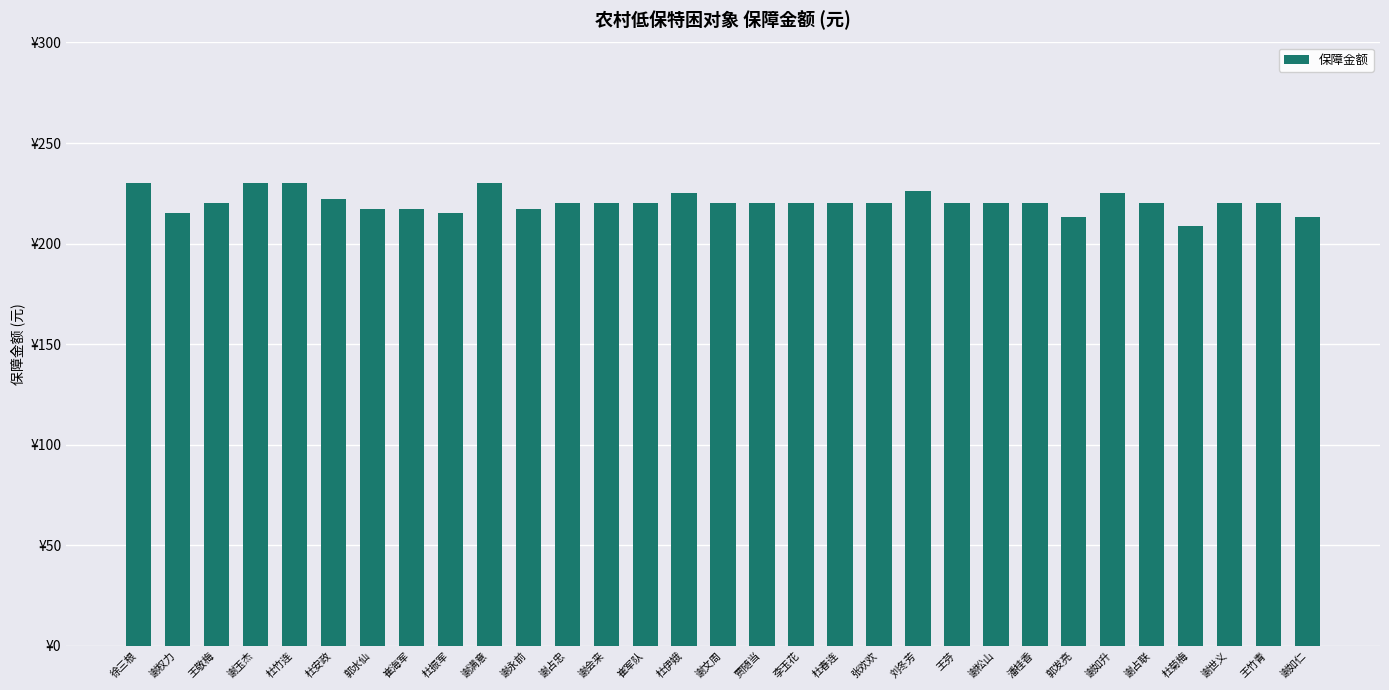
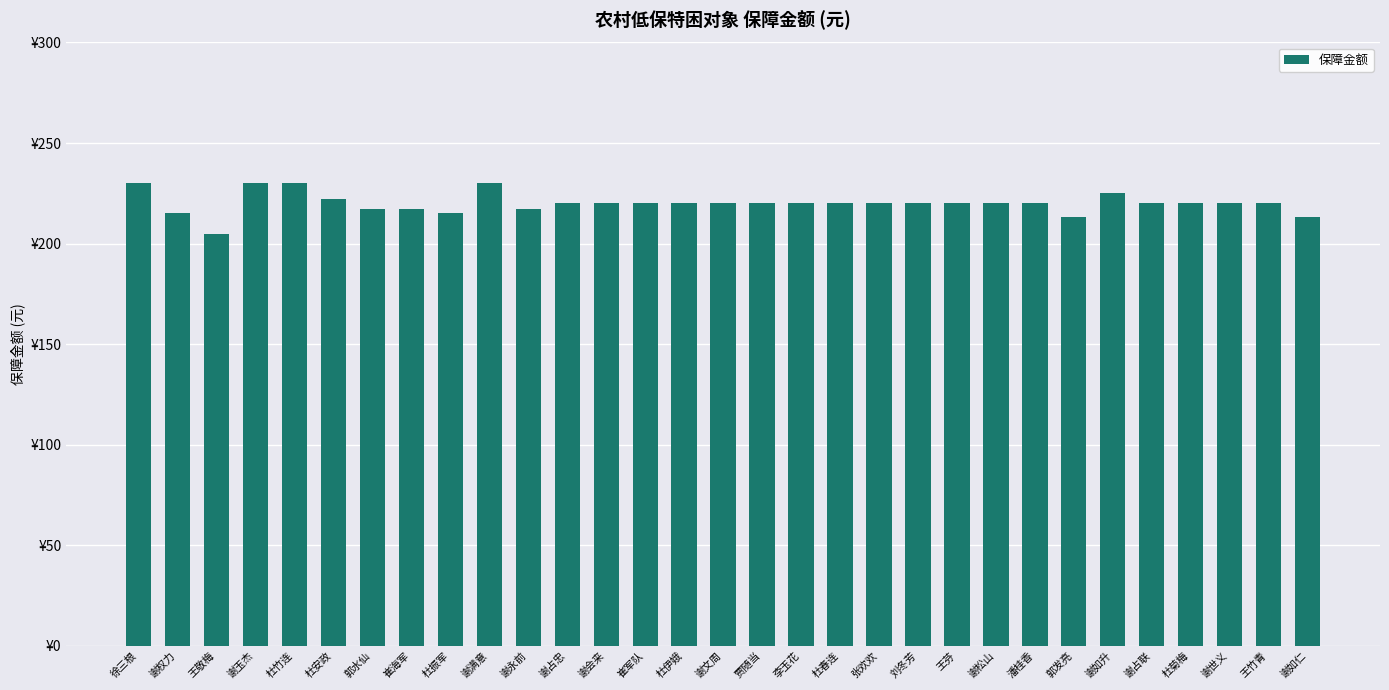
  {
    "徐三根": "¥230",
    "谢权力": "¥215",
-   "王敬梅": "¥220",
+   "王敬梅": "¥205",
    "谢玉杰": "¥230",
    "杜竹连": "¥230",
    "杜安政": "¥222",
    "郭水仙": "¥217",
    "崔海军": "¥217",
    "杜振军": "¥215",
    "谢满意": "¥230",
    "谢永前": "¥217",
    "谢占忠": "¥220",
    "谢会来": "¥220",
    "崔军队": "¥220",
-   "杜伊娥": "¥225",
+   "杜伊娥": "¥220",
    "谢文周": "¥220",
    "贾随当": "¥220",
    "李玉花": "¥220",
    "杜春连": "¥220",
    "张欢欢": "¥220",
-   "刘冬芳": "¥226",
+   "刘冬芳": "¥220",
    "王芬": "¥220",
    "谢松山": "¥220",
    "潘桂香": "¥220",
    "郭发亮": "¥213",
    "谢如升": "¥225",
    "谢占联": "¥220",
-   "杜菊梅": "¥209",
+   "杜菊梅": "¥220",
    "谢世义": "¥220",
    "王竹青": "¥220",
    "谢如仁": "¥213"
  }
